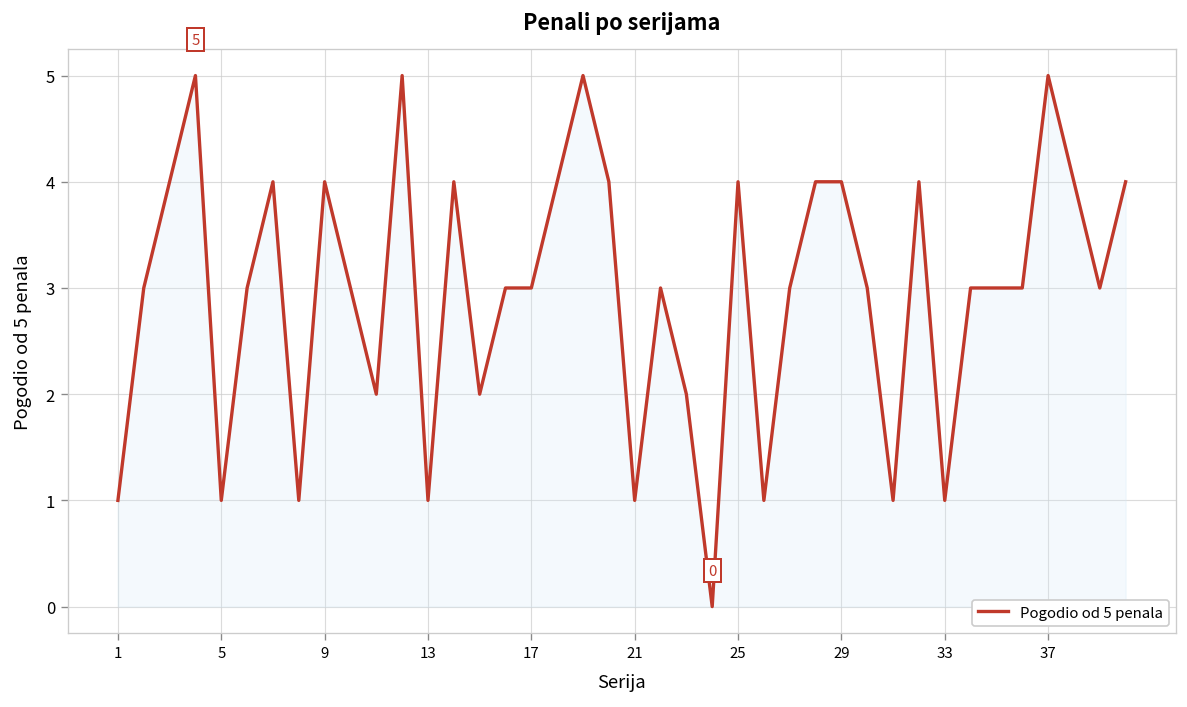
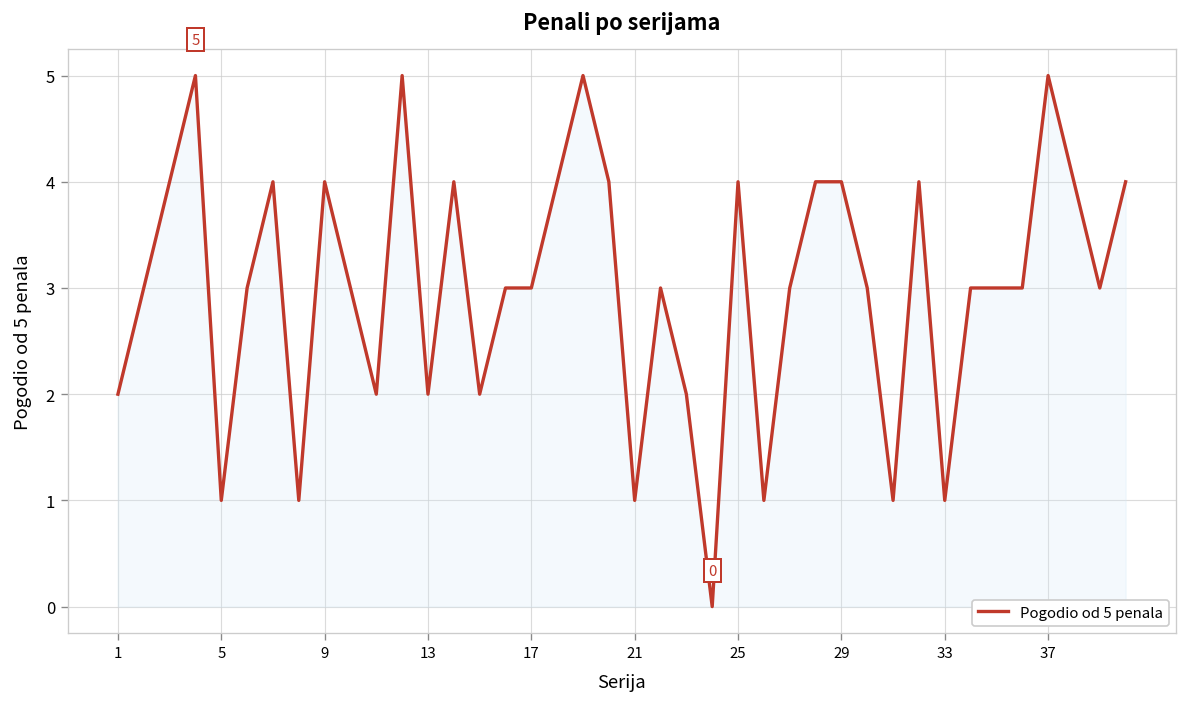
  {
-   "1": 1,
+   "1": 2,
    "5": 1,
    "9": 4,
-   "13": 1,
+   "13": 2,
    "17": 3,
    "21": 1,
    "25": 4,
    "29": 4,
    "33": 1,
    "37": 5
  }
